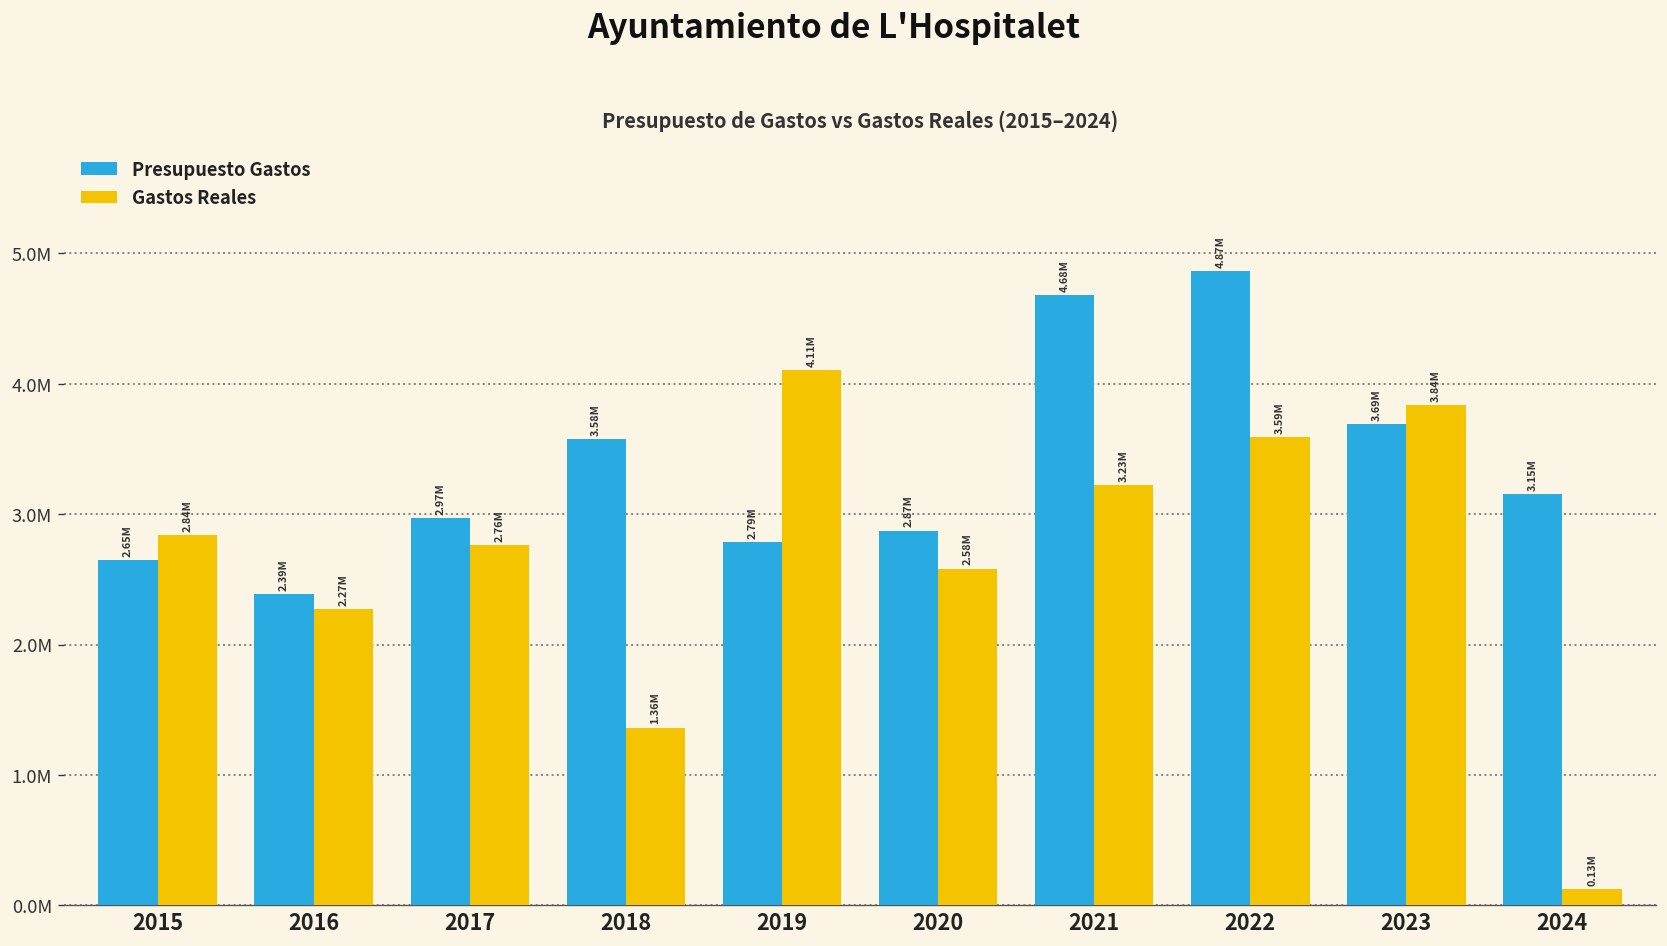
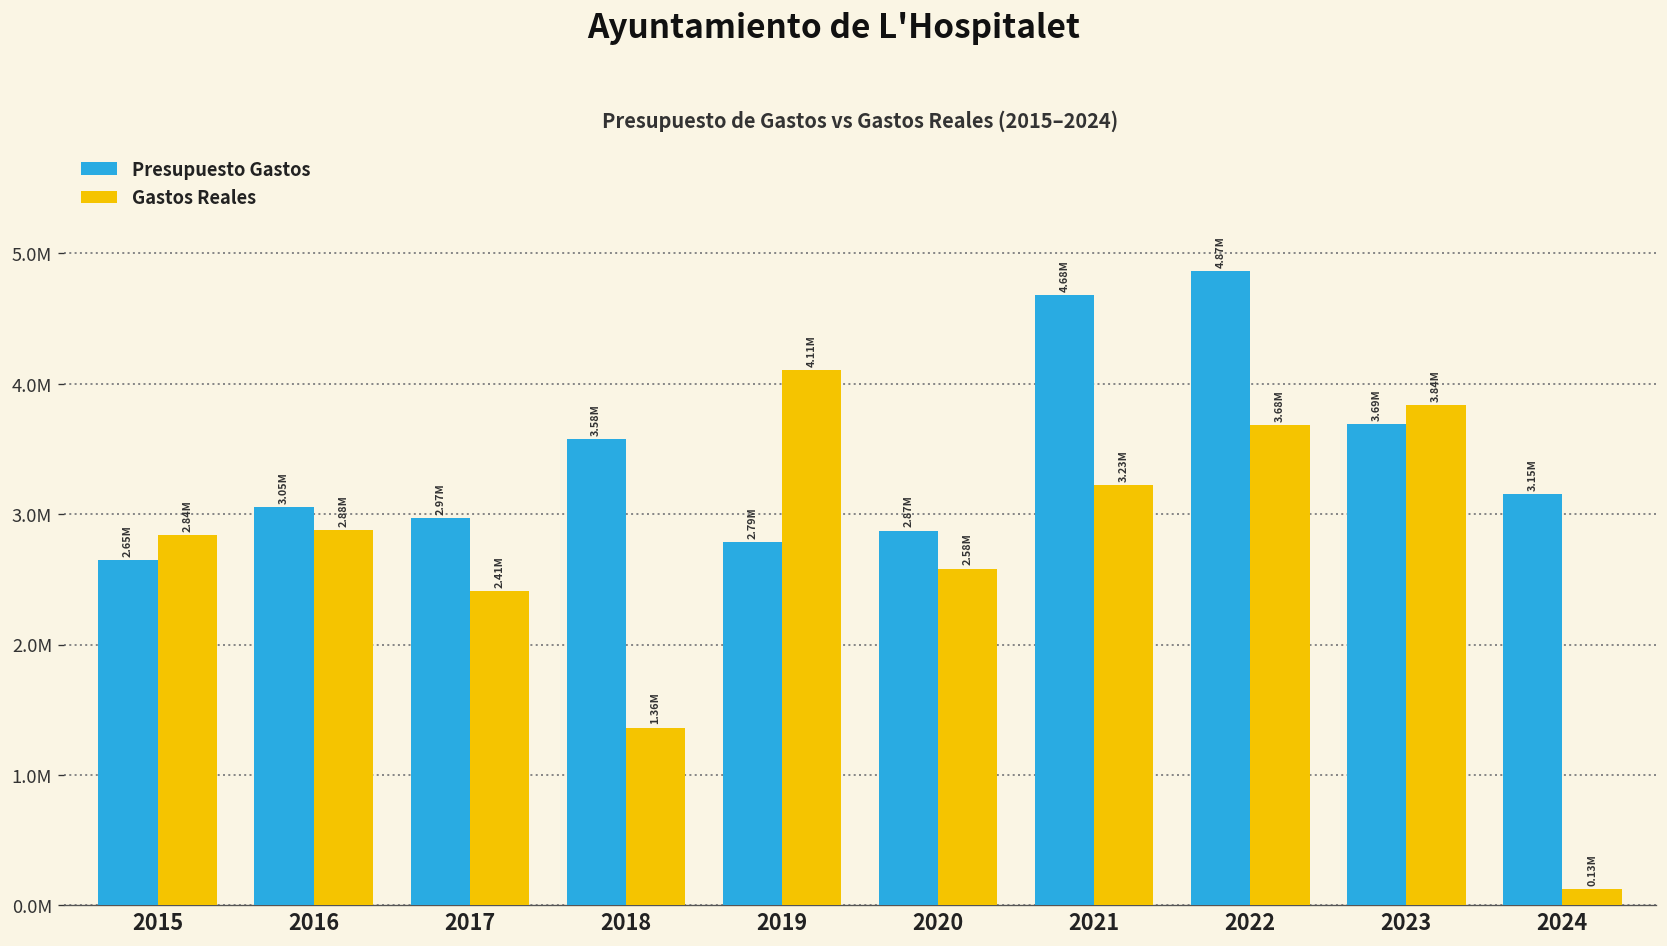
  {
    "Presupuesto Gastos": {
      "2015": "2.65M",
-     "2016": "2.39M",
+     "2016": "3.05M",
      "2017": "2.97M",
      "2018": "3.58M",
      "2019": "2.79M",
      "2020": "2.87M",
      "2021": "4.68M",
      "2022": "4.87M",
      "2023": "3.69M",
      "2024": "3.15M"
    },
    "Gastos Reales": {
      "2015": "2.84M",
-     "2016": "2.27M",
-     "2017": "2.76M",
+     "2016": "2.88M",
+     "2017": "2.41M",
      "2018": "1.36M",
      "2019": "4.11M",
      "2020": "2.58M",
      "2021": "3.23M",
-     "2022": "3.59M",
+     "2022": "3.68M",
      "2023": "3.84M",
      "2024": "0.13M"
    }
  }
